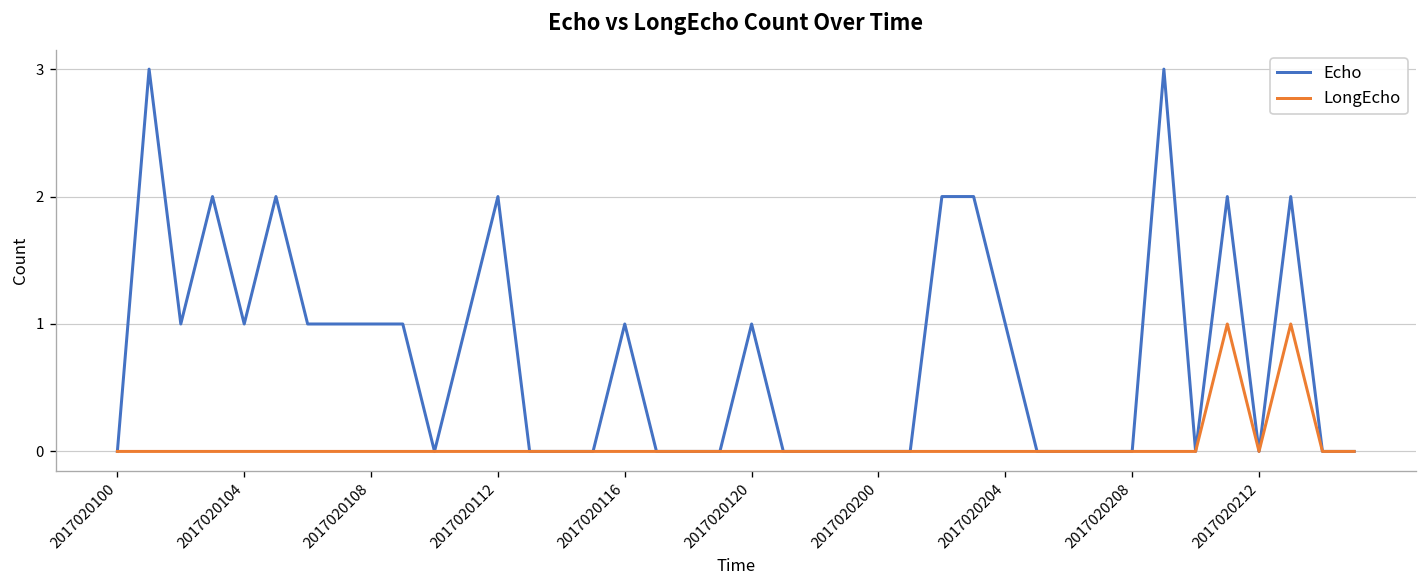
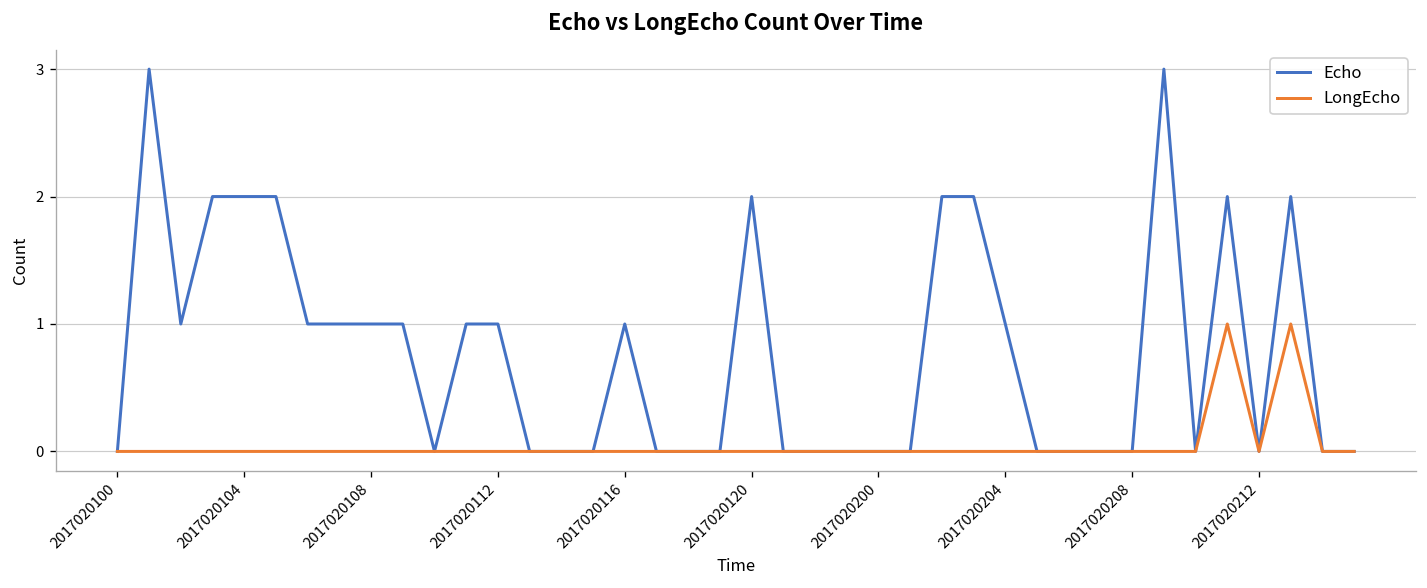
  {
    "Echo": {
-     "2017020104": 1,
+     "2017020104": 2,
      "2017020108": 1,
-     "2017020112": 2,
+     "2017020112": 1,
      "2017020116": 1,
-     "2017020120": 1,
+     "2017020120": 2,
      "2017020204": 1
    },
    "LongEcho": {
      "2017020104": 0,
      "2017020108": 0,
      "2017020112": 0,
      "2017020116": 0,
      "2017020120": 0,
      "2017020204": 0
    }
  }
